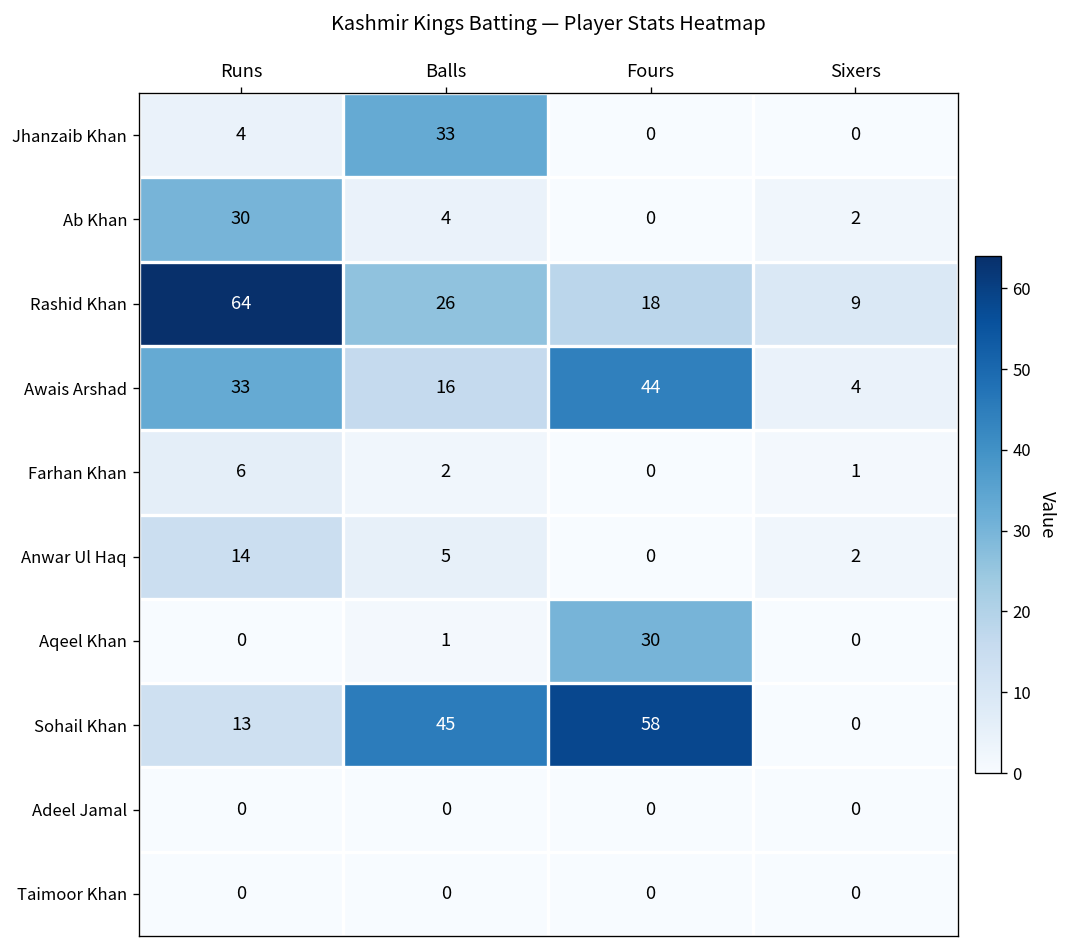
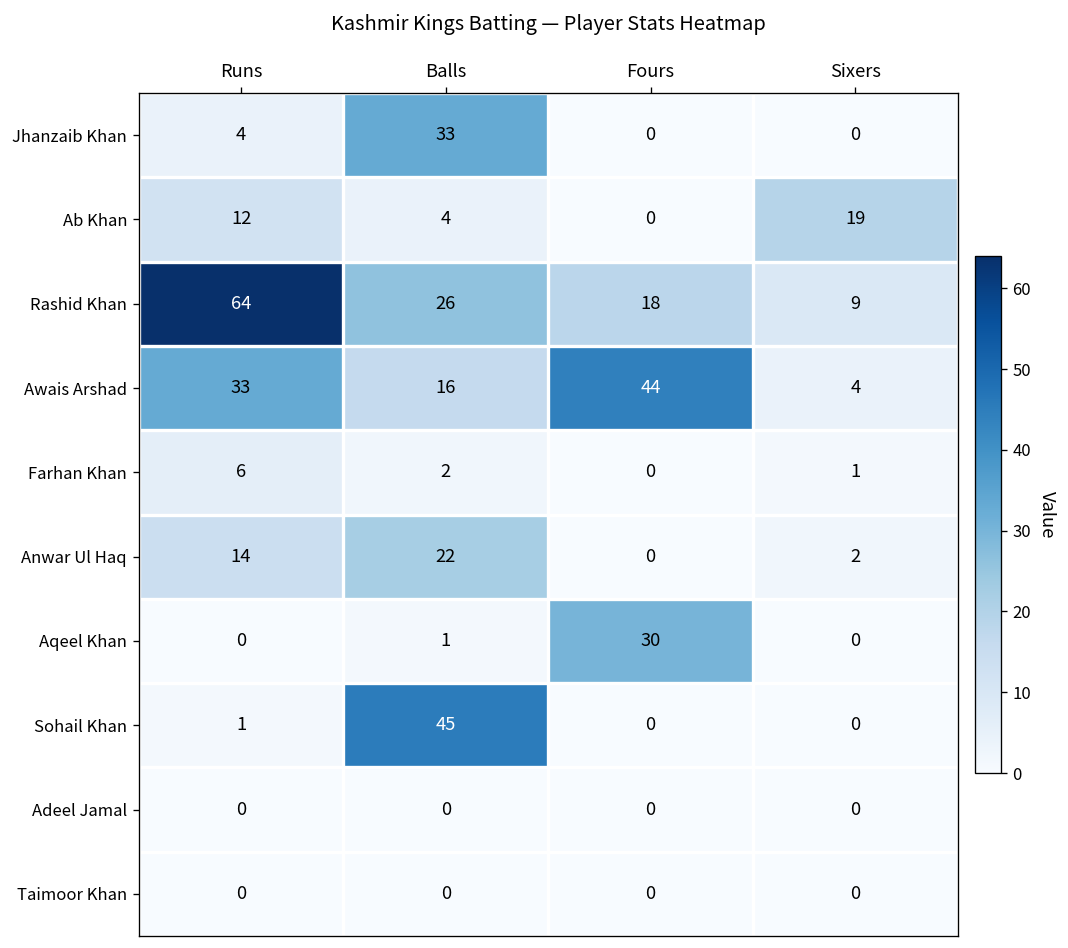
  {
    "Jhanzaib Khan": {
      "Runs": 4,
      "Balls": 33,
      "Fours": 0,
      "Sixers": 0
    },
    "Ab Khan": {
-     "Runs": 30,
+     "Runs": 12,
      "Balls": 4,
      "Fours": 0,
-     "Sixers": 2
+     "Sixers": 19
    },
    "Rashid Khan": {
      "Runs": 64,
      "Balls": 26,
      "Fours": 18,
      "Sixers": 9
    },
    "Awais Arshad": {
      "Runs": 33,
      "Balls": 16,
      "Fours": 44,
      "Sixers": 4
    },
    "Farhan Khan": {
      "Runs": 6,
      "Balls": 2,
      "Fours": 0,
      "Sixers": 1
    },
    "Anwar Ul Haq": {
      "Runs": 14,
-     "Balls": 5,
+     "Balls": 22,
      "Fours": 0,
      "Sixers": 2
    },
    "Aqeel Khan": {
      "Runs": 0,
      "Balls": 1,
      "Fours": 30,
      "Sixers": 0
    },
    "Sohail Khan": {
-     "Runs": 13,
+     "Runs": 1,
      "Balls": 45,
-     "Fours": 58,
+     "Fours": 0,
      "Sixers": 0
    },
    "Adeel Jamal": {
      "Runs": 0,
      "Balls": 0,
      "Fours": 0,
      "Sixers": 0
    },
    "Taimoor Khan": {
      "Runs": 0,
      "Balls": 0,
      "Fours": 0,
      "Sixers": 0
    }
  }
